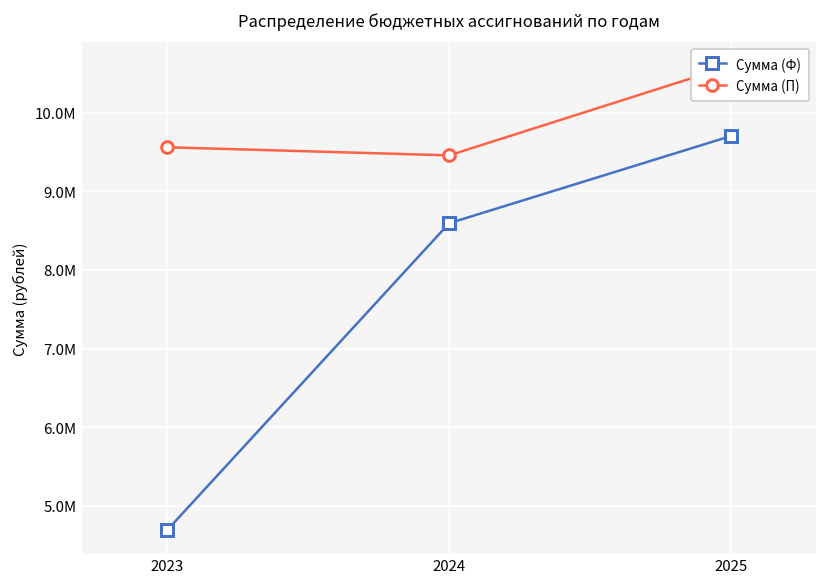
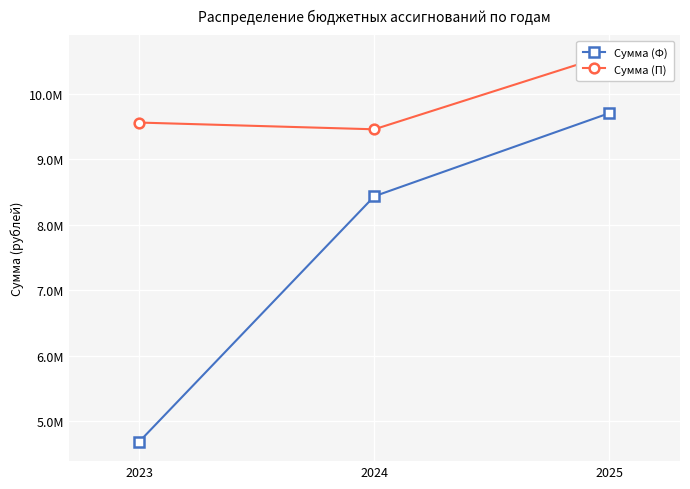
  {
    "Сумма (Ф)": {
      "2023": 4700000,
-     "2024": 8600000,
+     "2024": 8400000,
      "2025": 9700000
    },
    "Сумма (П)": {
      "2023": 9600000,
      "2024": 9500000
    }
  }
